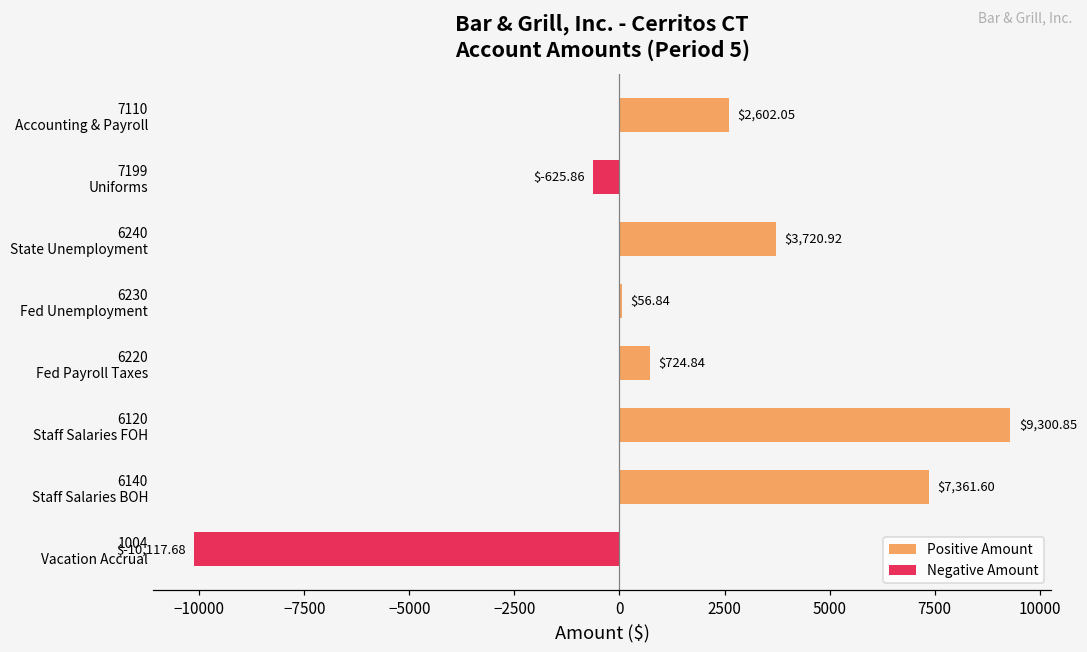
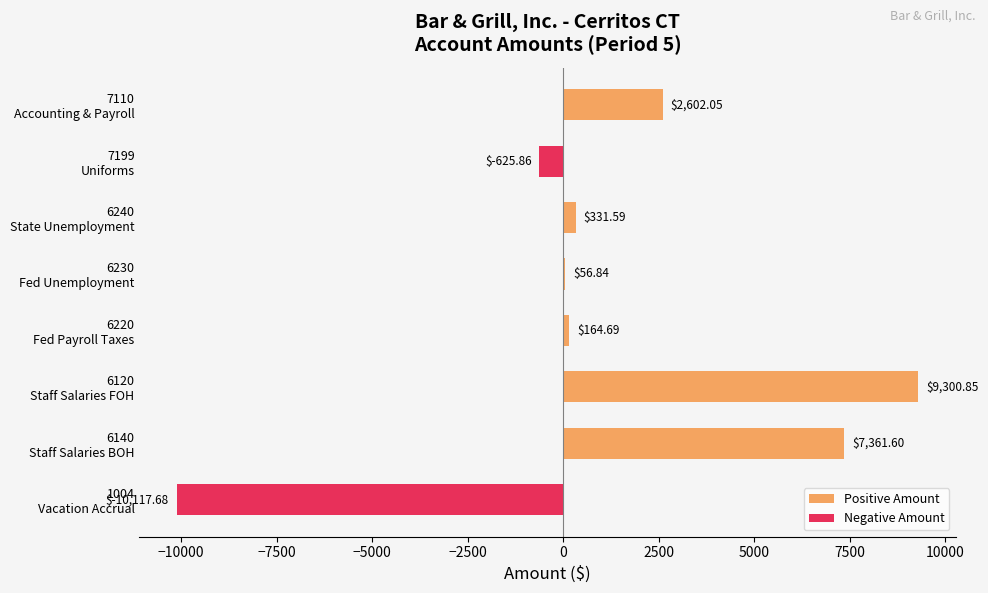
  {
    "Positive Amount": {
      "7110 Accounting & Payroll": "$2,602.05",
-     "6240 State Unemployment": "$3,720.92",
+     "6240 State Unemployment": "$331.59",
      "6230 Fed Unemployment": "$56.84",
-     "6220 Fed Payroll Taxes": "$724.84",
+     "6220 Fed Payroll Taxes": "$164.69",
      "6120 Staff Salaries FOH": "$9,300.85",
      "6140 Staff Salaries BOH": "$7,361.60"
    },
    "Negative Amount": {
      "7199 Uniforms": "$-625.86",
      "1004 Vacation Accrual": "$-10,117.68"
    }
  }
